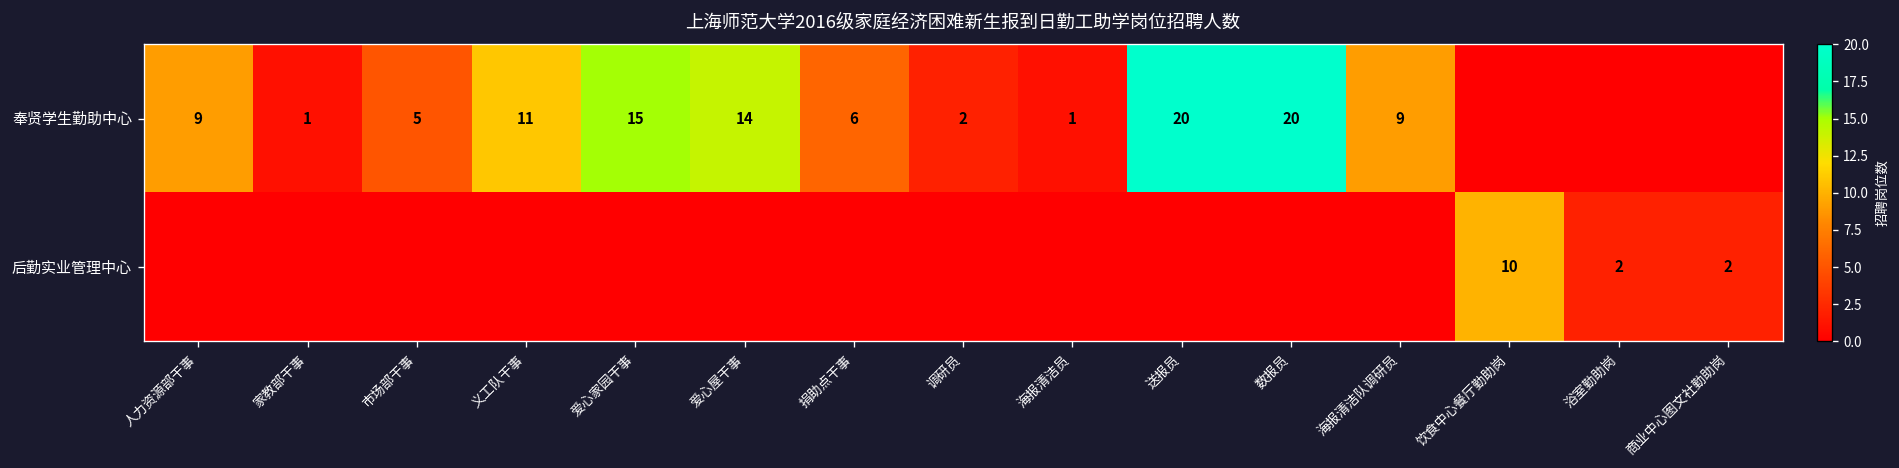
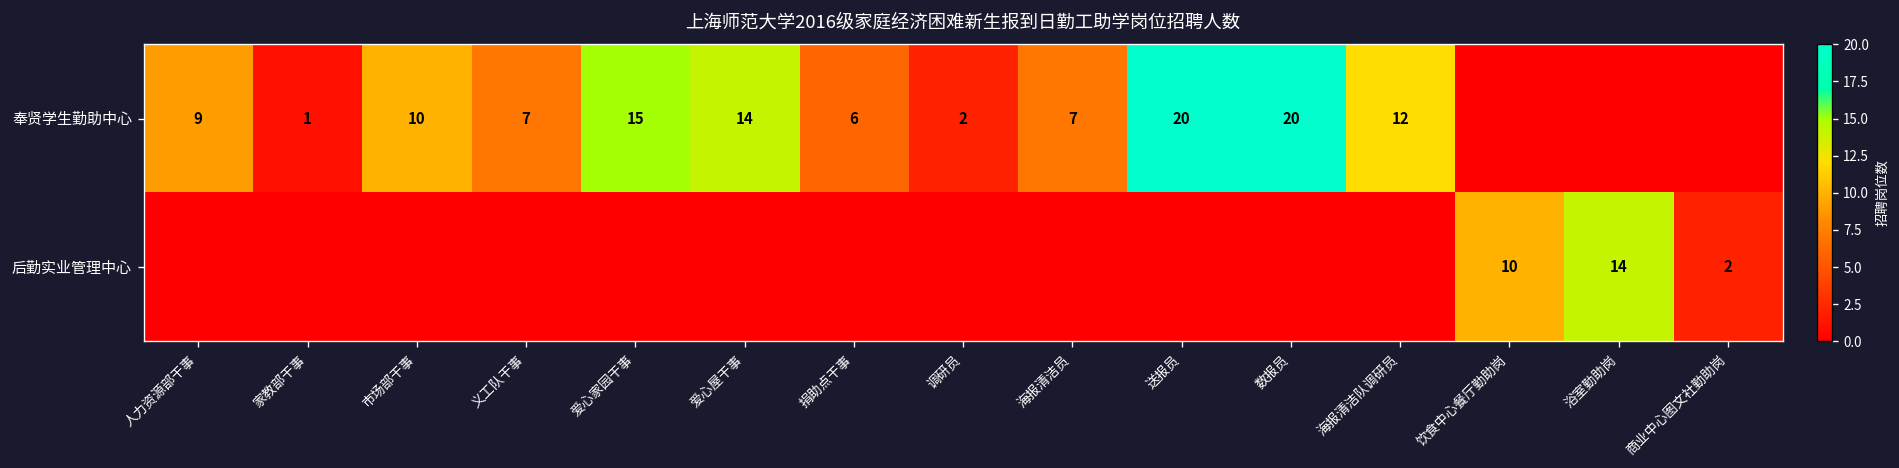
  {
    "奉贤学生勤助中心": {
      "人力资源部干事": 9,
      "家教部干事": 1,
-     "市场部干事": 5,
-     "义工队干事": 11,
+     "市场部干事": 10,
+     "义工队干事": 7,
      "爱心家园干事": 15,
      "爱心屋干事": 14,
      "捐助点干事": 6,
      "调研员": 2,
-     "海报清洁员": 1,
+     "海报清洁员": 7,
      "送报员": 20,
      "数报员": 20,
-     "海报清洁队调研员": 9
+     "海报清洁队调研员": 12
    },
    "后勤实业管理中心": {
      "饮食中心餐厅勤助岗": 10,
-     "浴室勤助岗": 2,
+     "浴室勤助岗": 14,
      "商业中心图文社勤助岗": 2
    }
  }
